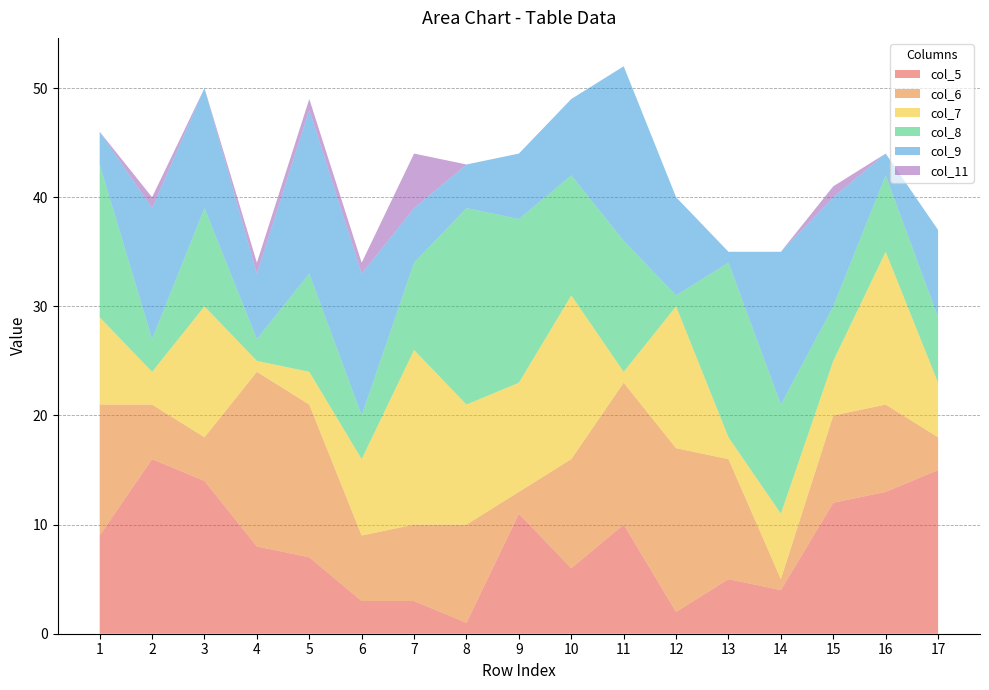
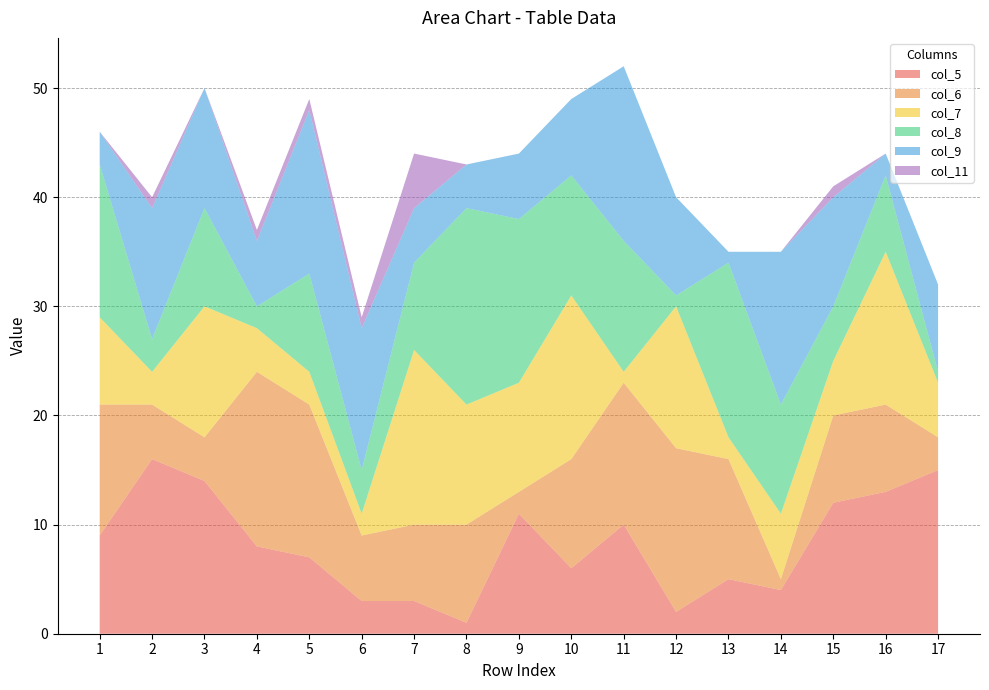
  {
    "col_7": {
      "1": 8,
      "2": 3,
      "3": 12,
-     "4": 1,
+     "4": 4,
      "5": 3,
-     "6": 7,
+     "6": 2,
      "7": 16,
      "8": 11,
      "9": 10,
      "10": 15,
      "11": 1,
      "12": 13,
      "13": 2,
      "14": 6,
      "15": 5,
      "16": 14,
      "17": 5
    },
    "col_8": {
      "1": 14,
      "2": 3,
      "3": 9,
      "4": 2,
      "5": 9,
      "6": 4,
      "7": 8,
      "8": 18,
      "9": 15,
      "10": 11,
      "11": 12,
      "12": 1,
      "13": 16,
      "14": 10,
      "15": 5,
      "16": 7,
-     "17": 6
+     "17": 1
    },
    "col_9": {
      "2": 12,
      "4": 6,
      "5": 15,
      "6": 13,
      "7": 5,
      "15": 10
    },
    "col_11": {
      "2": 1,
      "4": 1,
      "5": 1,
      "6": 1,
      "7": 5,
      "15": 1
    }
  }
